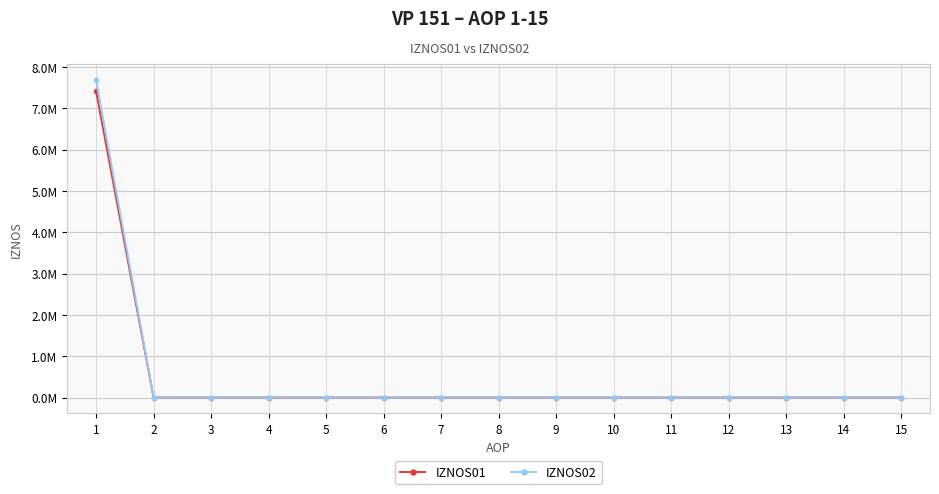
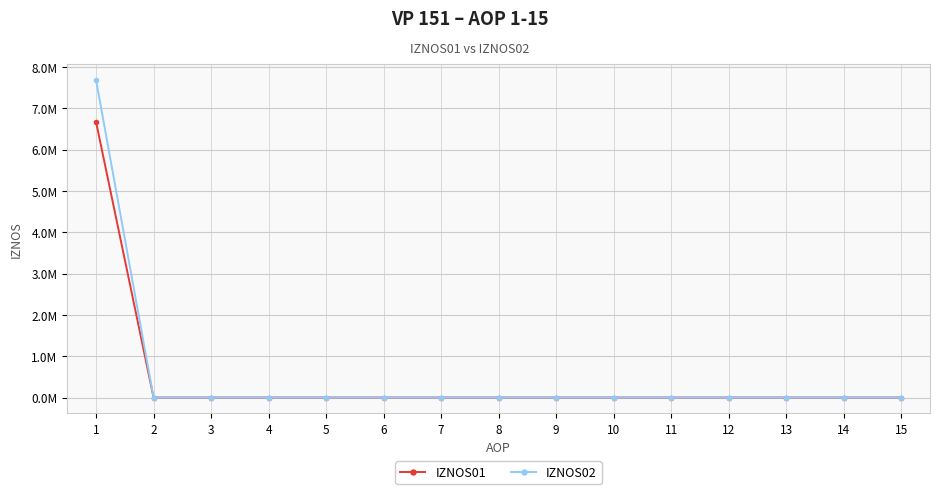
  {
    "IZNOS01": {
-     "1": 7400000
+     "1": 6700000
    },
    "IZNOS02": {
      "1": 7700000
    }
  }
